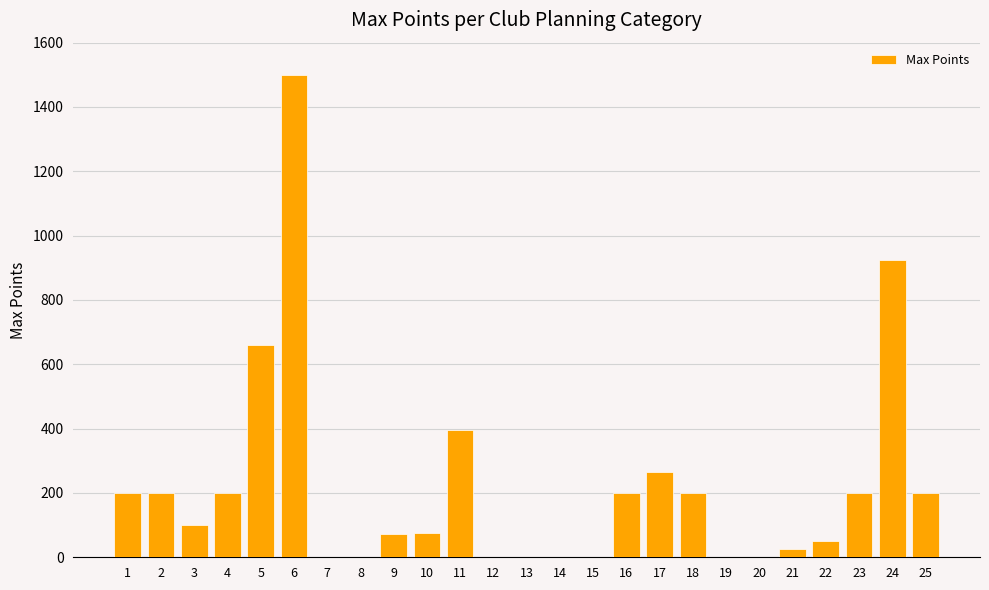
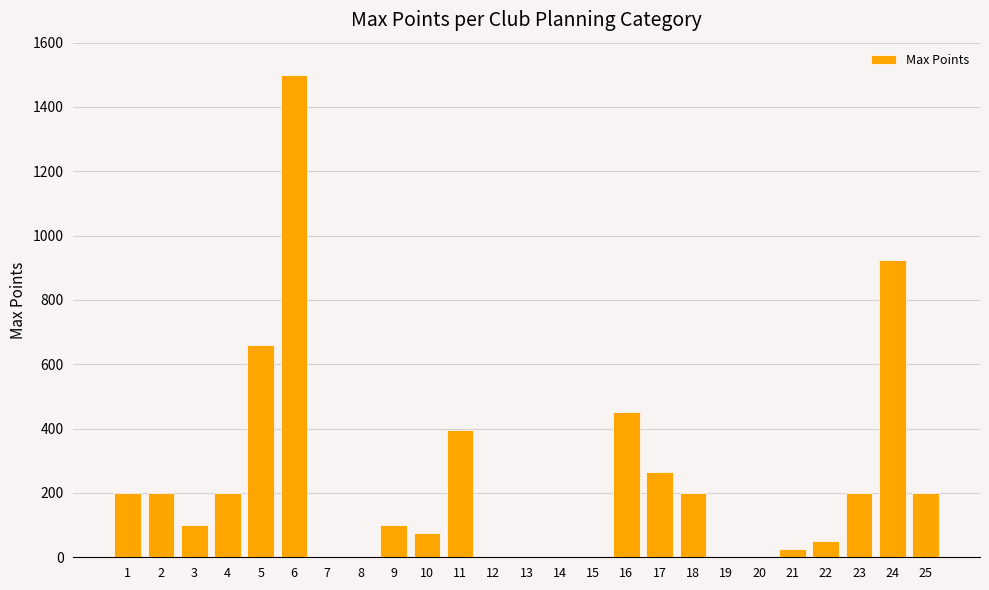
  {
    "1": 200,
    "2": 200,
    "3": 100,
    "4": 200,
    "5": 660,
    "6": 1500,
    "7": 0,
    "8": 0,
-   "9": 70,
+   "9": 100,
    "10": 80,
    "11": 400,
    "12": 0,
    "13": 0,
    "14": 0,
    "15": 0,
-   "16": 200,
+   "16": 450,
    "17": 270,
    "18": 200,
    "19": 0,
    "20": 0,
    "21": 30,
    "22": 50,
    "23": 200,
    "24": 920,
    "25": 200
  }
